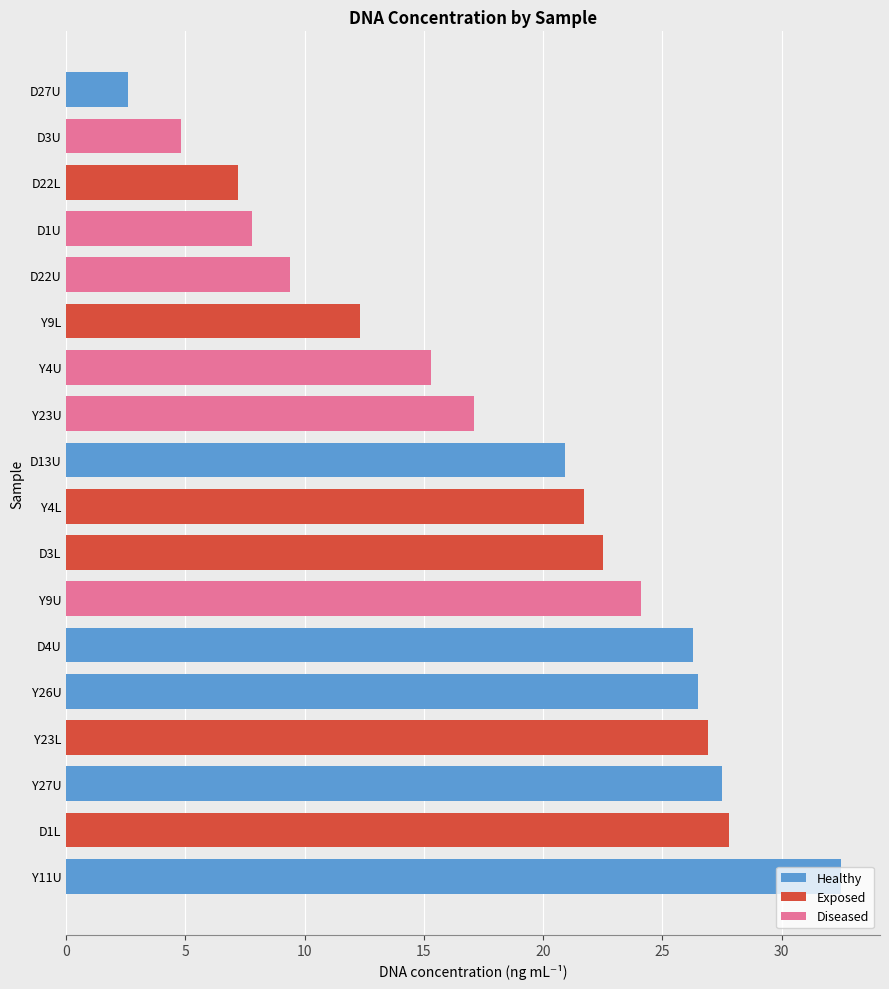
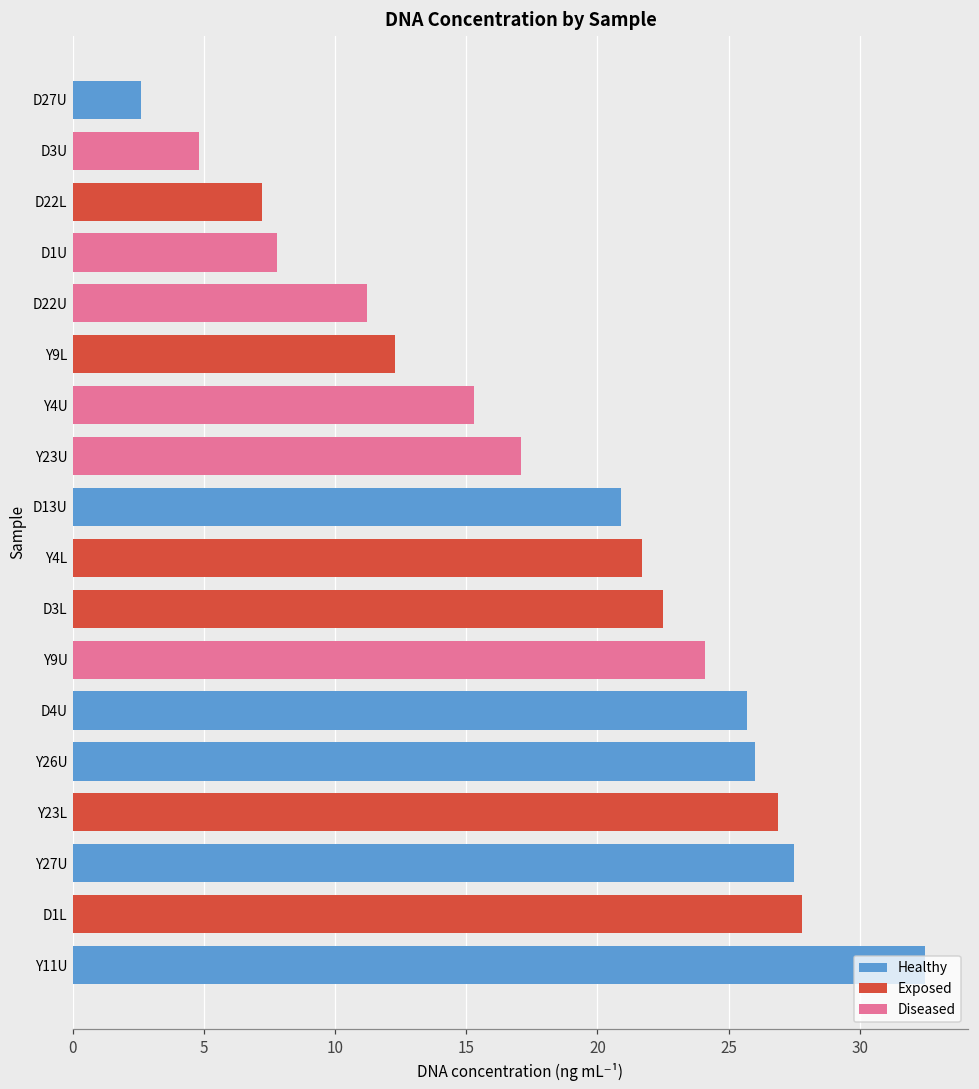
  {
    "D27U": 2.6,
    "D3U": 4.8,
    "D22L": 7.2,
    "D1U": 7.8,
-   "D22U": 9.4,
+   "D22U": 11.2,
    "Y9L": 12.3,
    "Y4U": 15.3,
    "Y23U": 17.1,
    "D13U": 20.9,
    "Y4L": 21.7,
    "D3L": 22.5,
    "Y9U": 24.1,
-   "D4U": 26.3,
-   "Y26U": 26.5,
+   "D4U": 25.7,
+   "Y26U": 26.0,
    "Y23L": 26.9,
    "Y27U": 27.5,
    "D1L": 27.8
  }
